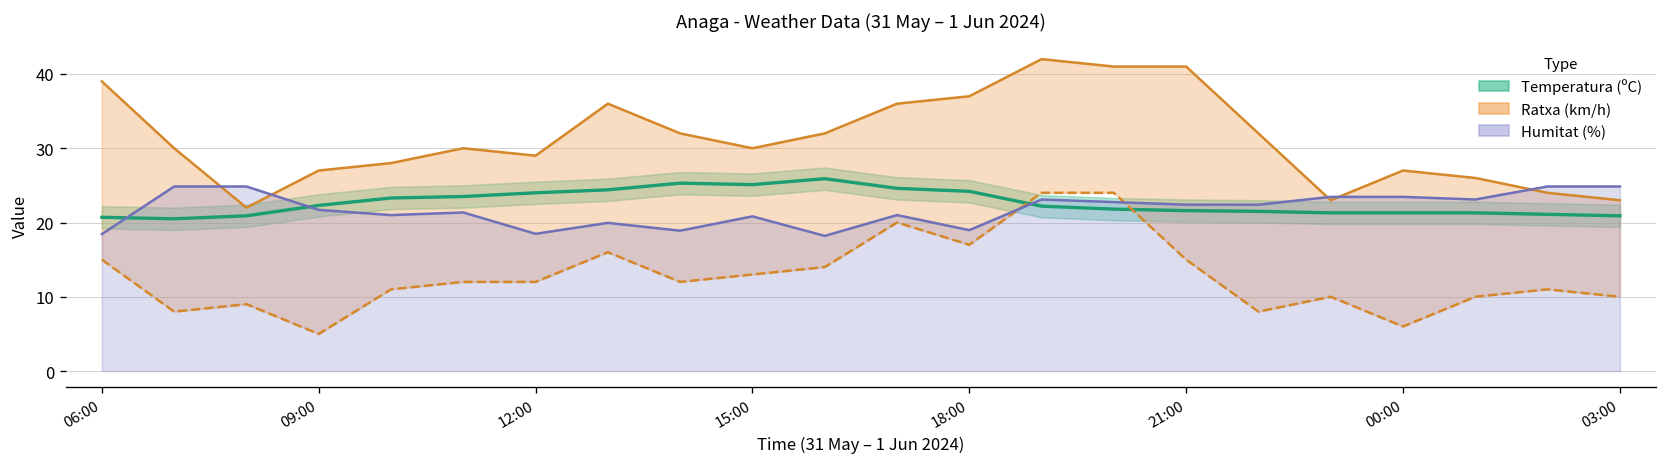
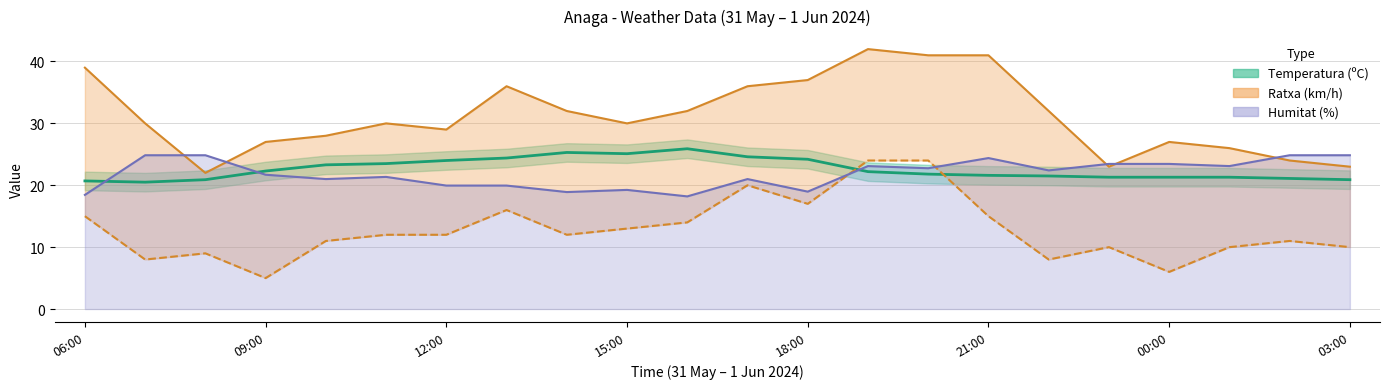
  {
    "Humitat (%)": {
      "06:00": 18,
      "09:00": 22,
-     "12:00": 18,
-     "15:00": 21,
+     "12:00": 20,
+     "15:00": 19,
      "18:00": 19,
-     "21:00": 22,
+     "21:00": 24,
      "00:00": 23,
      "03:00": 25
    }
  }
